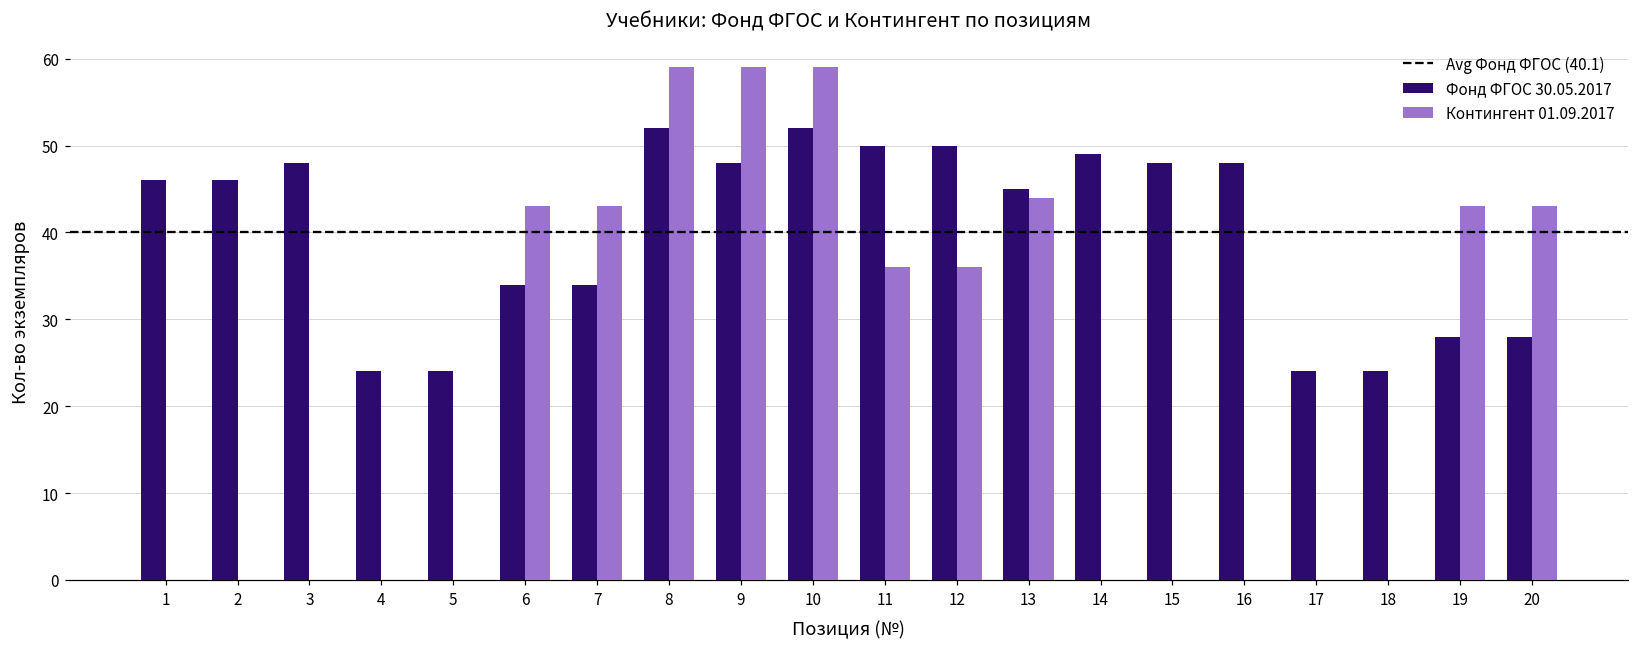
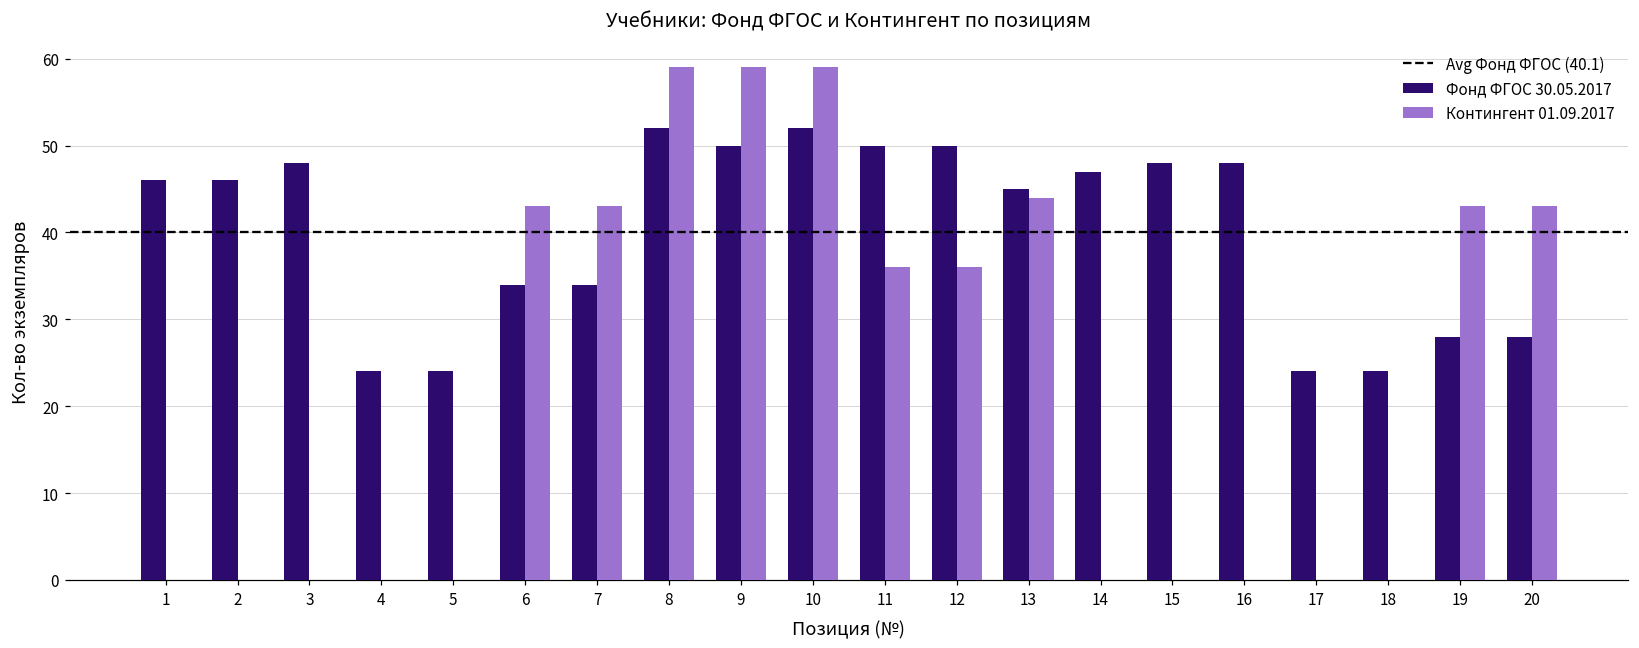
  {
    "Фонд ФГОС 30.05.2017": {
      "1": 46,
      "2": 46,
      "3": 48,
      "4": 24,
      "5": 24,
      "6": 34,
      "7": 34,
      "8": 52,
-     "9": 48,
+     "9": 50,
      "10": 52,
      "11": 50,
      "12": 50,
      "13": 45,
-     "14": 49,
+     "14": 47,
      "15": 48,
      "16": 48,
      "17": 24,
      "18": 24,
      "19": 28,
      "20": 28
    },
    "Контингент 01.09.2017": {
      "1": 0,
      "2": 0,
      "3": 0,
      "4": 0,
      "5": 0,
      "6": 43,
      "7": 43,
      "8": 59,
      "9": 59,
      "10": 59,
      "11": 36,
      "12": 36,
      "13": 44,
      "14": 0,
      "15": 0,
      "16": 0,
      "17": 0,
      "18": 0,
      "19": 43,
      "20": 43
    }
  }
